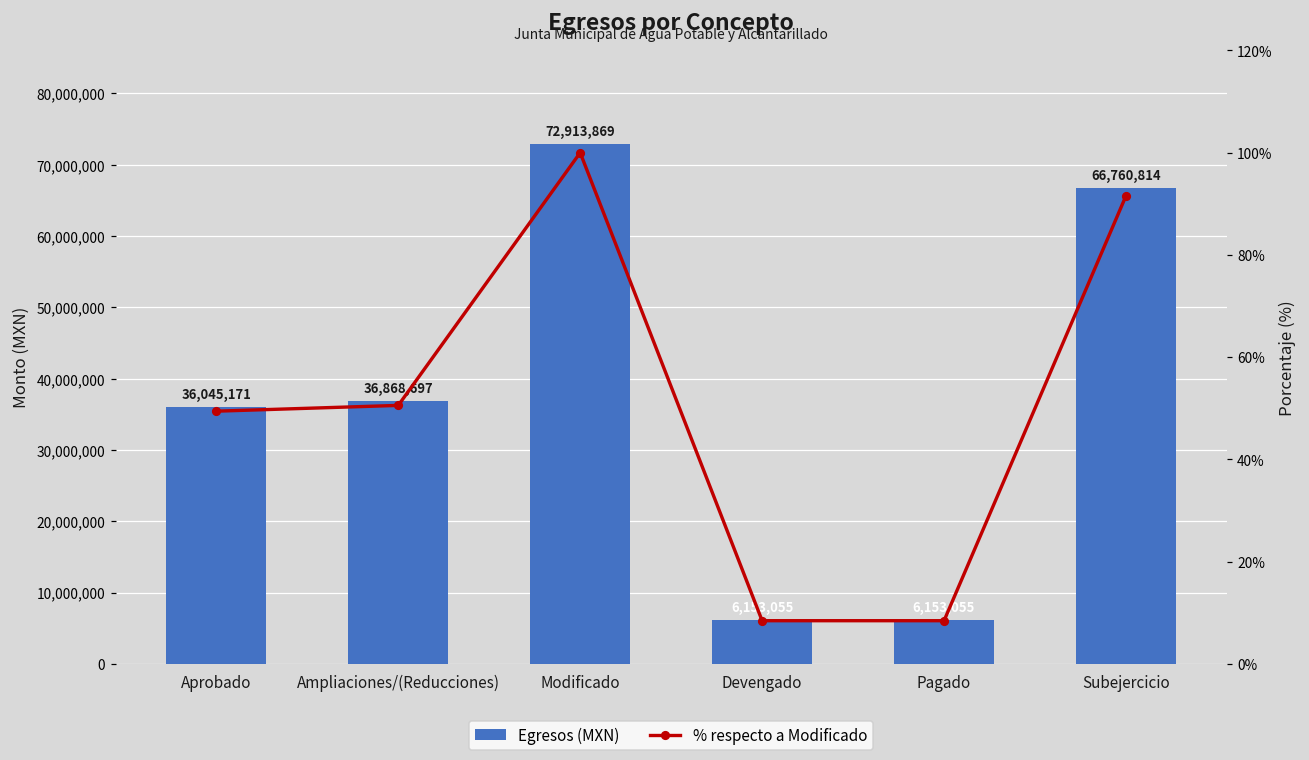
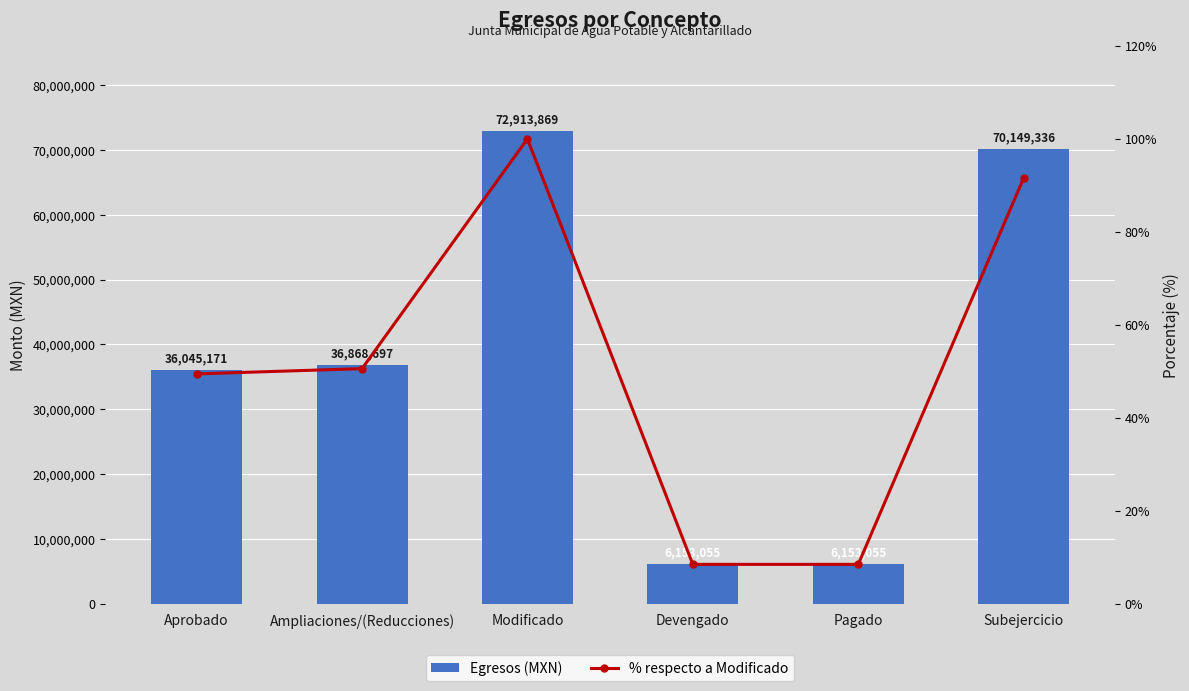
  {
    "Egresos (MXN)": {
      "Aprobado": "36,045,171",
      "Ampliaciones/(Reducciones)": "36,868,697",
      "Modificado": "72,913,869",
-     "Subejercicio": "66,760,814"
+     "Subejercicio": "70,149,336"
    }
  }
